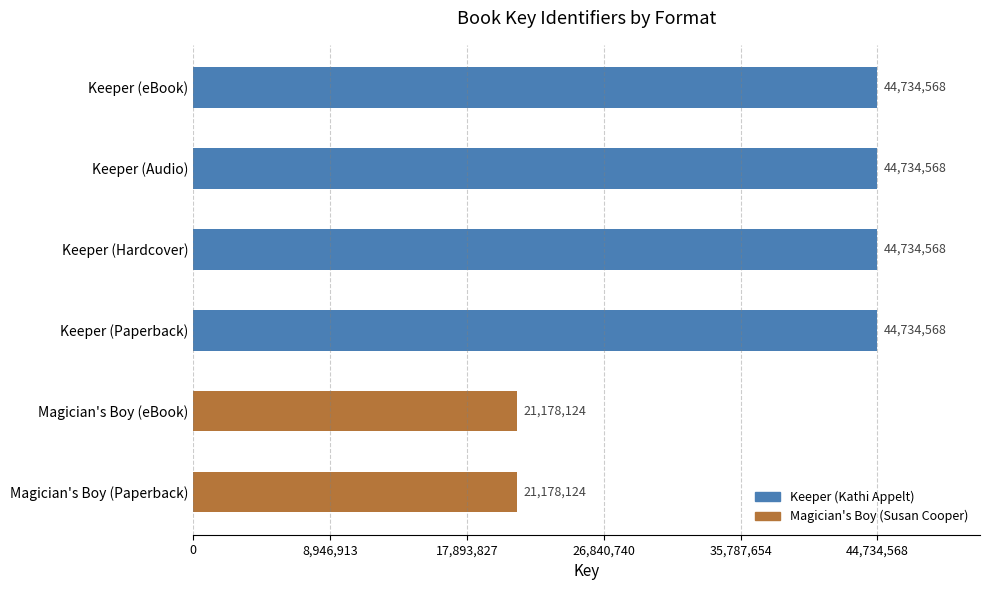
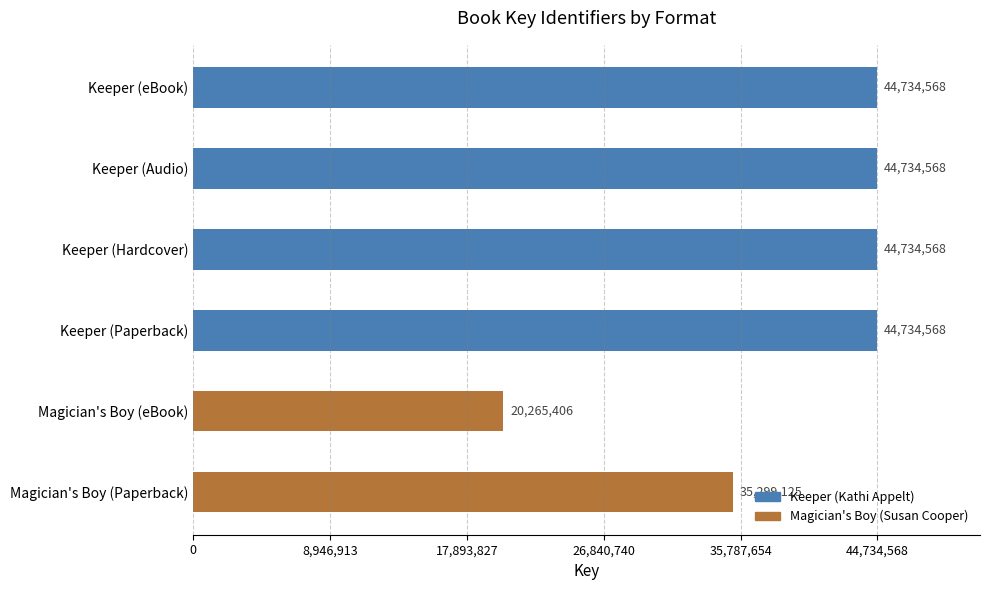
  {
    "Keeper (eBook)": "44,734,568",
    "Keeper (Audio)": "44,734,568",
    "Keeper (Hardcover)": "44,734,568",
    "Keeper (Paperback)": "44,734,568",
-   "Magician's Boy (eBook)": "21,178,124",
-   "Magician's Boy (Paperback)": "21,178,124"
+   "Magician's Boy (eBook)": "20,265,406",
+   "Magician's Boy (Paperback)": "35,299,125"
  }
